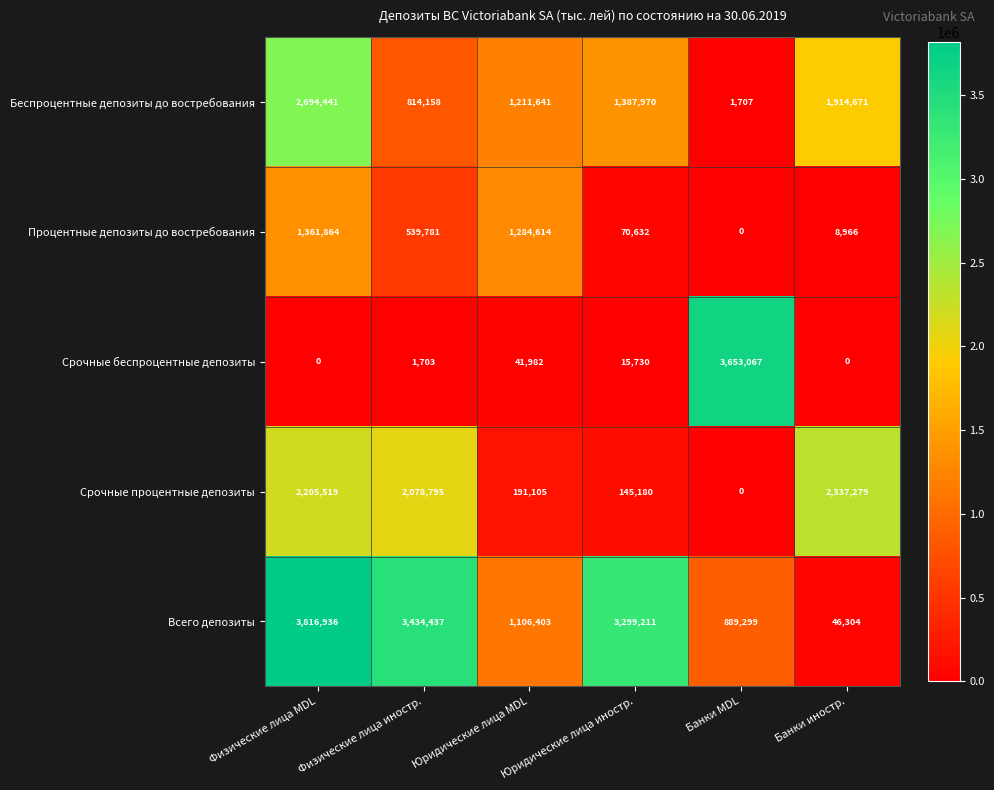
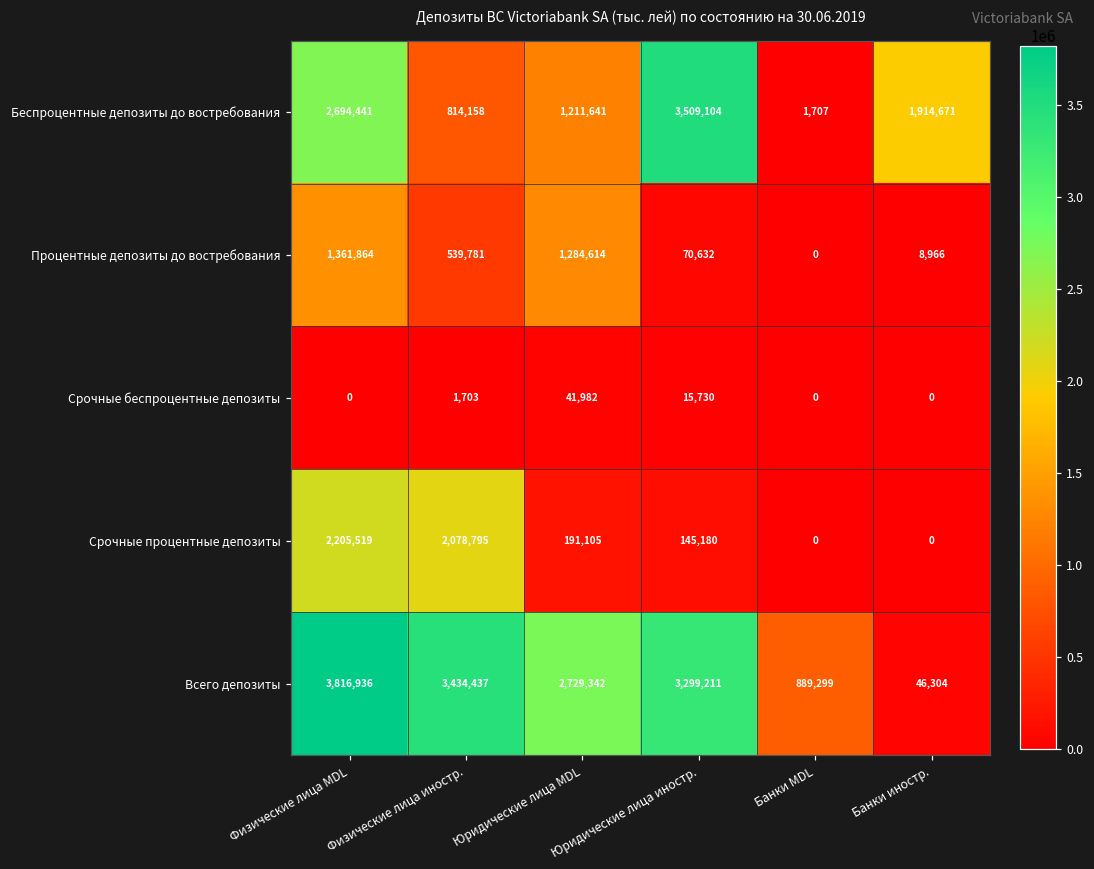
  {
    "Беспроцентные депозиты до востребования": {
      "Физические лица MDL": "2,694,441",
      "Физические лица иностр.": "814,158",
      "Юридические лица MDL": "1,211,641",
-     "Юридические лица иностр.": "1,387,970",
+     "Юридические лица иностр.": "3,509,104",
      "Банки MDL": "1,707",
      "Банки иностр.": "1,914,671"
    },
    "Процентные депозиты до востребования": {
      "Физические лица MDL": "1,361,864",
      "Физические лица иностр.": "539,781",
      "Юридические лица MDL": "1,284,614",
      "Юридические лица иностр.": "70,632",
      "Банки MDL": "0",
      "Банки иностр.": "8,966"
    },
    "Срочные беспроцентные депозиты": {
      "Физические лица MDL": "0",
      "Физические лица иностр.": "1,703",
      "Юридические лица MDL": "41,982",
      "Юридические лица иностр.": "15,730",
-     "Банки MDL": "3,653,067",
+     "Банки MDL": "0",
      "Банки иностр.": "0"
    },
    "Срочные процентные депозиты": {
      "Физические лица MDL": "2,205,519",
      "Физические лица иностр.": "2,078,795",
      "Юридические лица MDL": "191,105",
      "Юридические лица иностр.": "145,180",
      "Банки MDL": "0",
-     "Банки иностр.": "2,337,279"
+     "Банки иностр.": "0"
    },
    "Всего депозиты": {
      "Физические лица MDL": "3,816,936",
      "Физические лица иностр.": "3,434,437",
-     "Юридические лица MDL": "1,106,403",
+     "Юридические лица MDL": "2,729,342",
      "Юридические лица иностр.": "3,299,211",
      "Банки MDL": "889,299",
      "Банки иностр.": "46,304"
    }
  }
